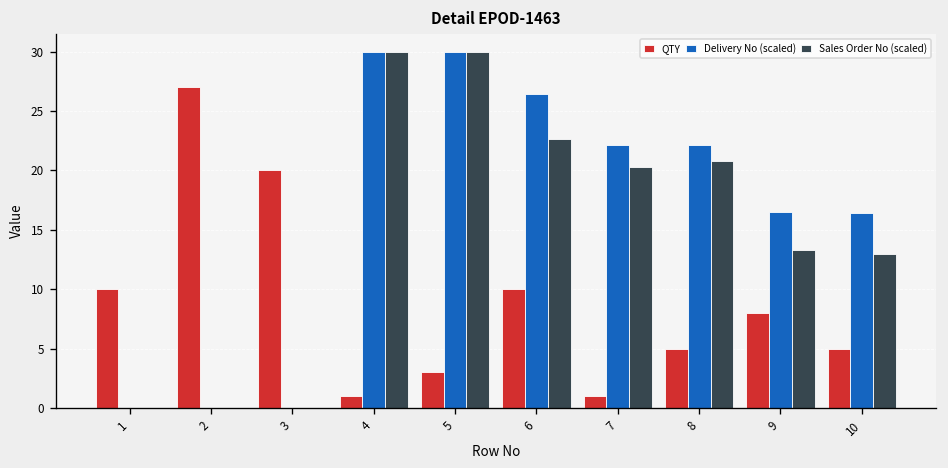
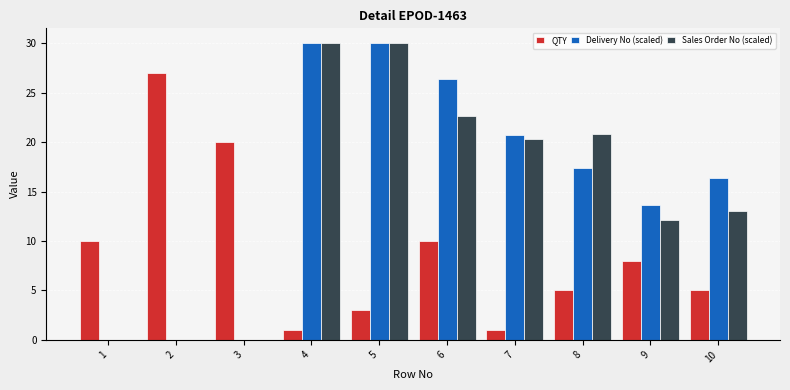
  {
    "QTY": {
      "1": 10,
      "2": 27,
      "3": 20,
      "4": 1,
      "5": 3,
      "6": 10,
      "7": 1,
      "8": 5,
      "9": 8,
      "10": 5
    },
    "Delivery No (scaled)": {
      "1": 0,
      "2": 0,
      "3": 0,
      "4": 30,
      "5": 30,
      "6": 26,
-     "7": 22,
-     "8": 22,
-     "9": 16,
+     "7": 21,
+     "8": 17,
+     "9": 14,
      "10": 16
    },
    "Sales Order No (scaled)": {
      "1": 0,
      "2": 0,
      "3": 0,
      "4": 30,
      "5": 30,
      "6": 23,
      "7": 20,
      "8": 21,
-     "9": 13,
+     "9": 12,
      "10": 13
    }
  }
